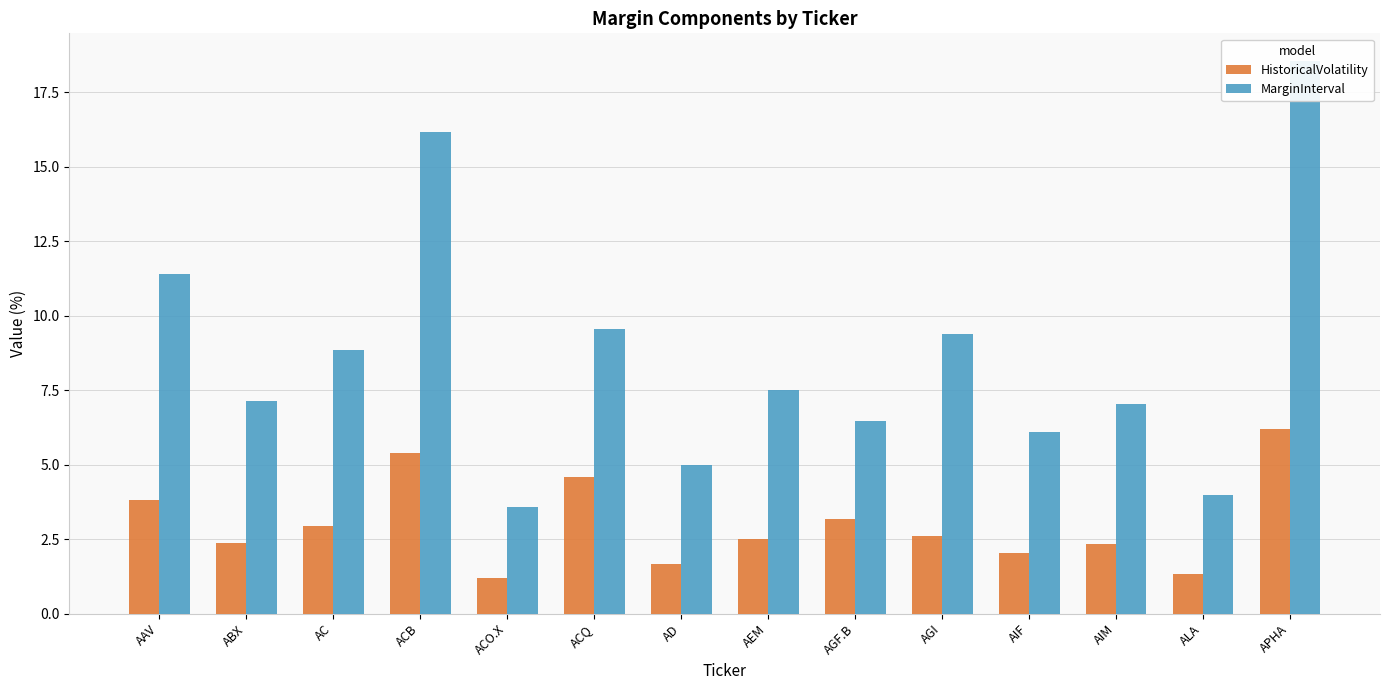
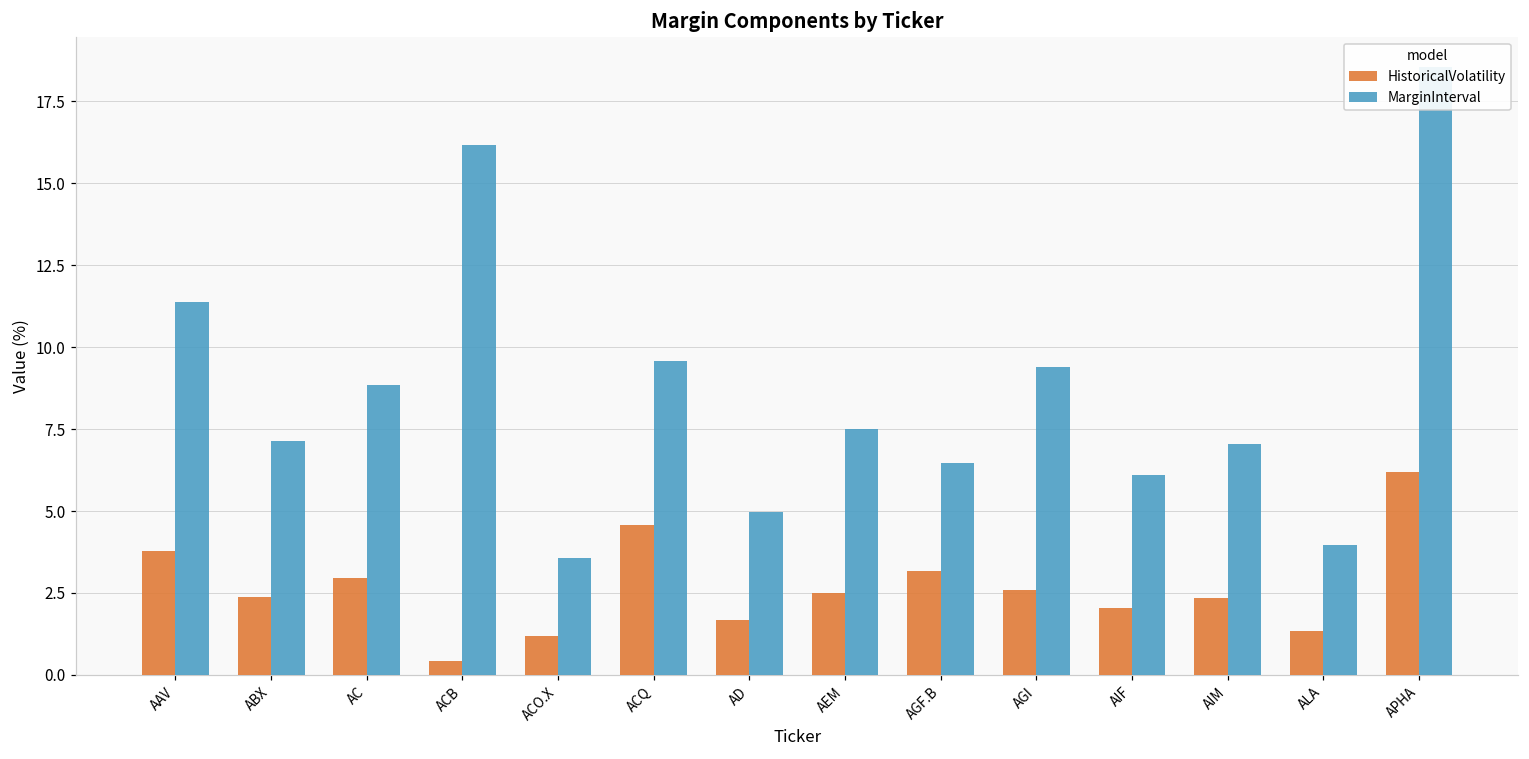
  {
    "HistoricalVolatility": {
      "AAV": 3.8,
      "ABX": 2.4,
      "AC": 2.9,
-     "ACB": 5.4,
+     "ACB": 0.4,
      "ACO.X": 1.2,
      "ACQ": 4.6,
      "AD": 1.7,
      "AEM": 2.5,
      "AGF.B": 3.2,
      "AGI": 2.6,
      "AIF": 2.0,
      "AIM": 2.3,
      "ALA": 1.3,
      "APHA": 6.2
    },
    "MarginInterval": {
      "AAV": 11.4,
      "ABX": 7.1,
      "AC": 8.8,
      "ACB": 16.2,
      "ACO.X": 3.6,
      "ACQ": 9.6,
      "AD": 5.0,
      "AEM": 7.5,
      "AGF.B": 6.5,
      "AGI": 9.4,
      "AIF": 6.1,
      "AIM": 7.0,
      "ALA": 4.0
    }
  }
